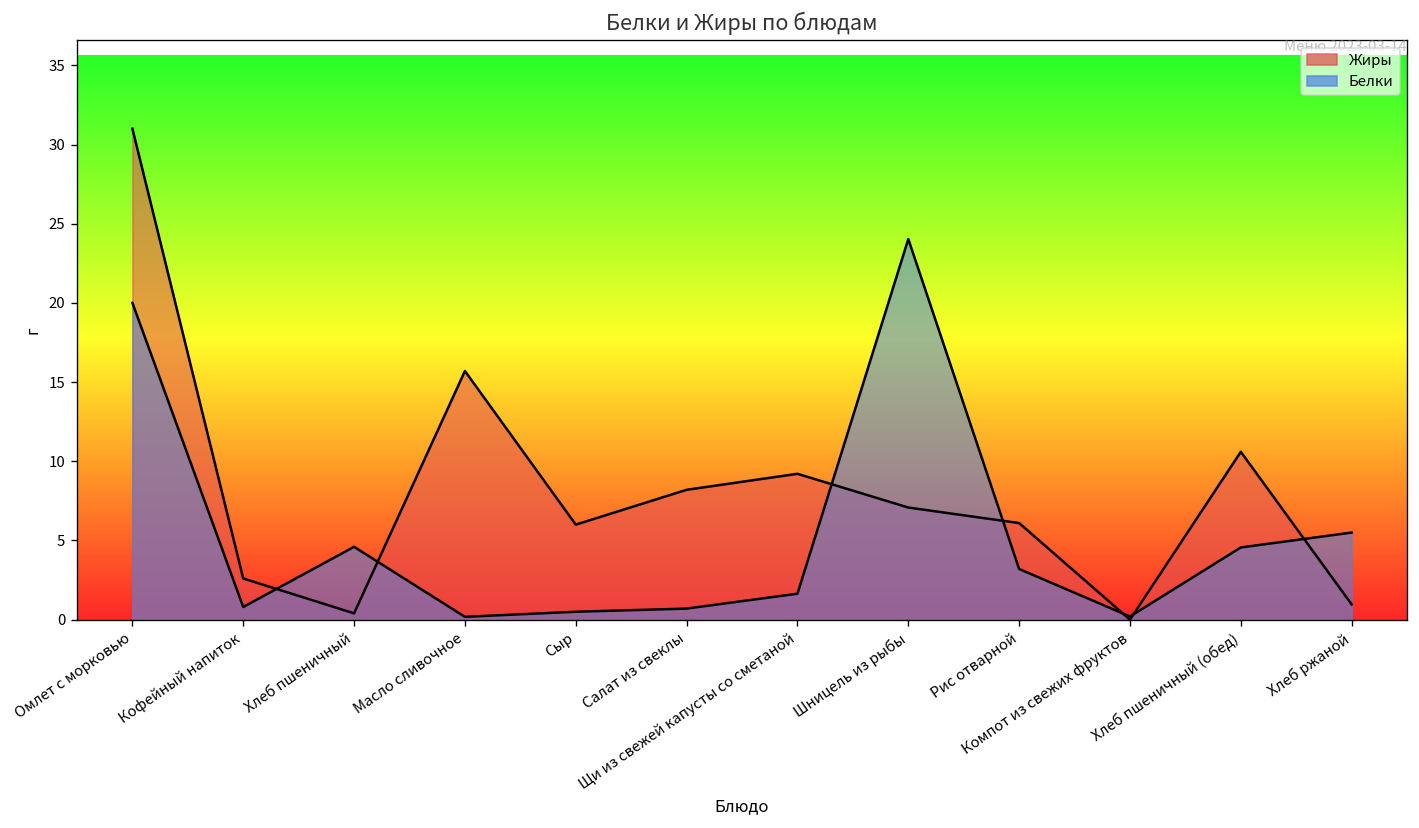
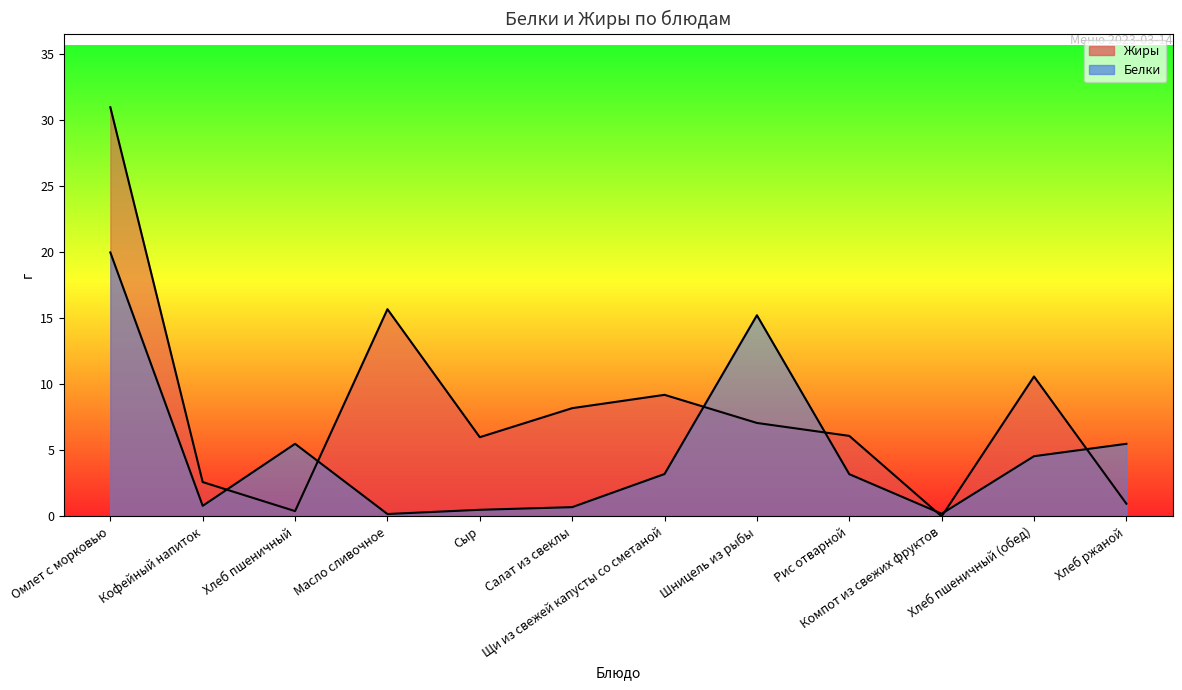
  {
    "Жиры": {
      "Омлет с морковью": 31.0,
      "Кофейный напиток": 2.6,
      "Хлеб пшеничный": 0.4,
      "Масло сливочное": 15.7,
      "Сыр": 6.0,
      "Салат из свеклы": 8.2,
      "Щи из свежей капусты со сметаной": 9.2,
      "Шницель из рыбы": 7.1,
      "Рис отварной": 6.1,
      "Компот из свежих фруктов": 0.0,
      "Хлеб пшеничный (обед)": 10.6,
      "Хлеб ржаной": 1.0
    },
    "Белки": {
      "Омлет с морковью": 20.0,
      "Кофейный напиток": 0.8,
-     "Хлеб пшеничный": 4.6,
+     "Хлеб пшеничный": 5.5,
      "Масло сливочное": 0.2,
      "Сыр": 0.5,
      "Салат из свеклы": 0.7,
-     "Щи из свежей капусты со сметаной": 1.6,
-     "Шницель из рыбы": 24.0,
+     "Щи из свежей капусты со сметаной": 3.2,
+     "Шницель из рыбы": 15.2,
      "Рис отварной": 3.2,
      "Компот из свежих фруктов": 0.2,
      "Хлеб пшеничный (обед)": 4.6,
      "Хлеб ржаной": 5.5
    }
  }
